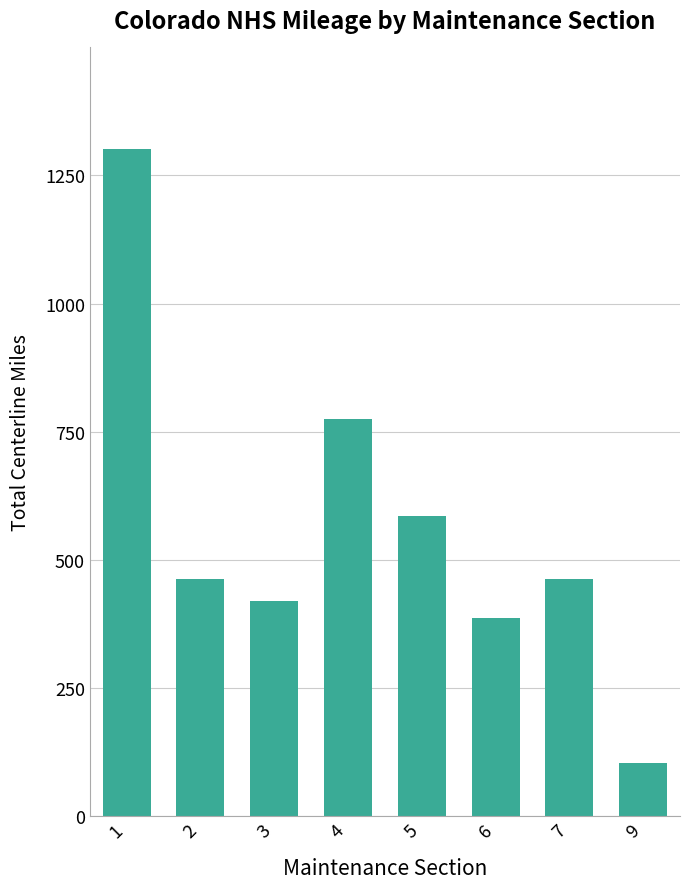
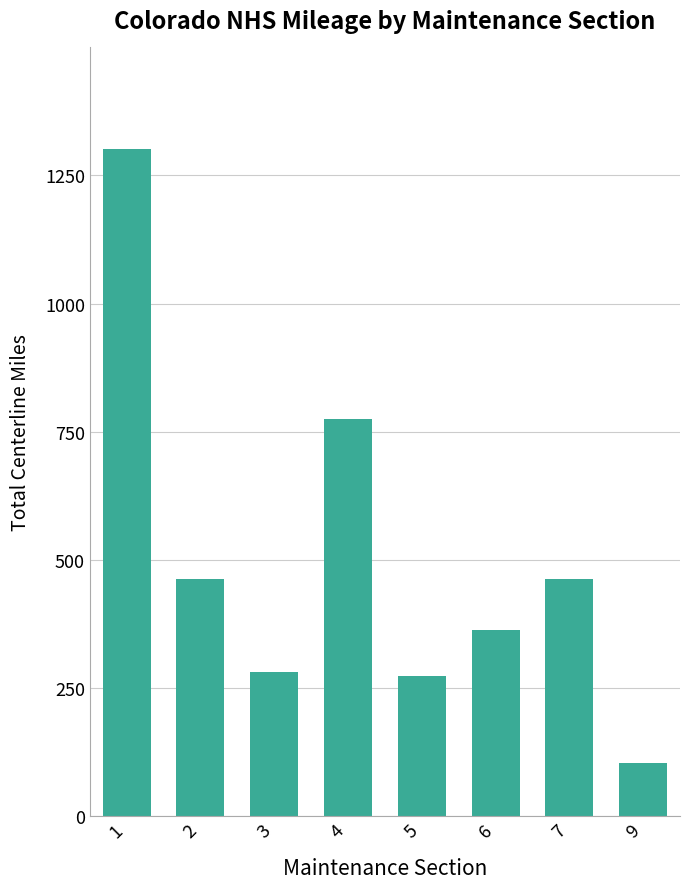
  {
    "1": 1300,
    "2": 460,
-   "3": 420,
+   "3": 280,
    "4": 770,
-   "5": 590,
-   "6": 390,
+   "5": 270,
+   "6": 360,
    "7": 460,
    "9": 100
  }
